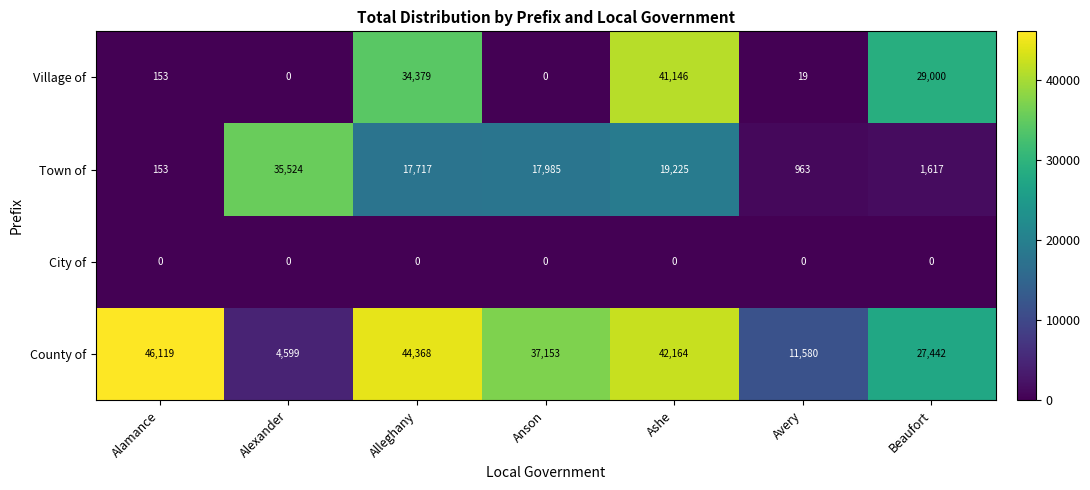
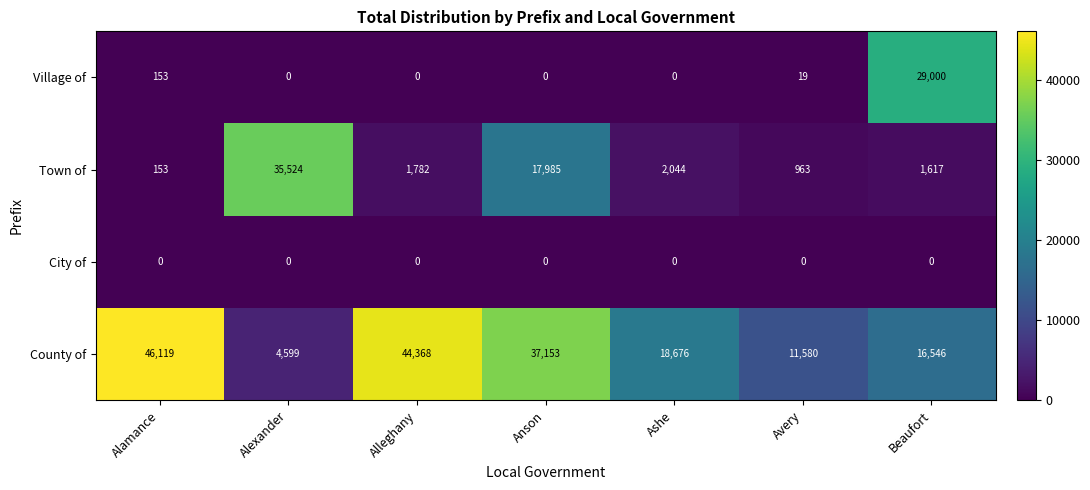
  {
    "Village of": {
      "Alamance": "153",
      "Alexander": "0",
-     "Alleghany": "34,379",
+     "Alleghany": "0",
      "Anson": "0",
-     "Ashe": "41,146",
+     "Ashe": "0",
      "Avery": "19",
      "Beaufort": "29,000"
    },
    "Town of": {
      "Alamance": "153",
      "Alexander": "35,524",
-     "Alleghany": "17,717",
+     "Alleghany": "1,782",
      "Anson": "17,985",
-     "Ashe": "19,225",
+     "Ashe": "2,044",
      "Avery": "963",
      "Beaufort": "1,617"
    },
    "City of": {
      "Alamance": "0",
      "Alexander": "0",
      "Alleghany": "0",
      "Anson": "0",
      "Ashe": "0",
      "Avery": "0",
      "Beaufort": "0"
    },
    "County of": {
      "Alamance": "46,119",
      "Alexander": "4,599",
      "Alleghany": "44,368",
      "Anson": "37,153",
-     "Ashe": "42,164",
+     "Ashe": "18,676",
      "Avery": "11,580",
-     "Beaufort": "27,442"
+     "Beaufort": "16,546"
    }
  }
